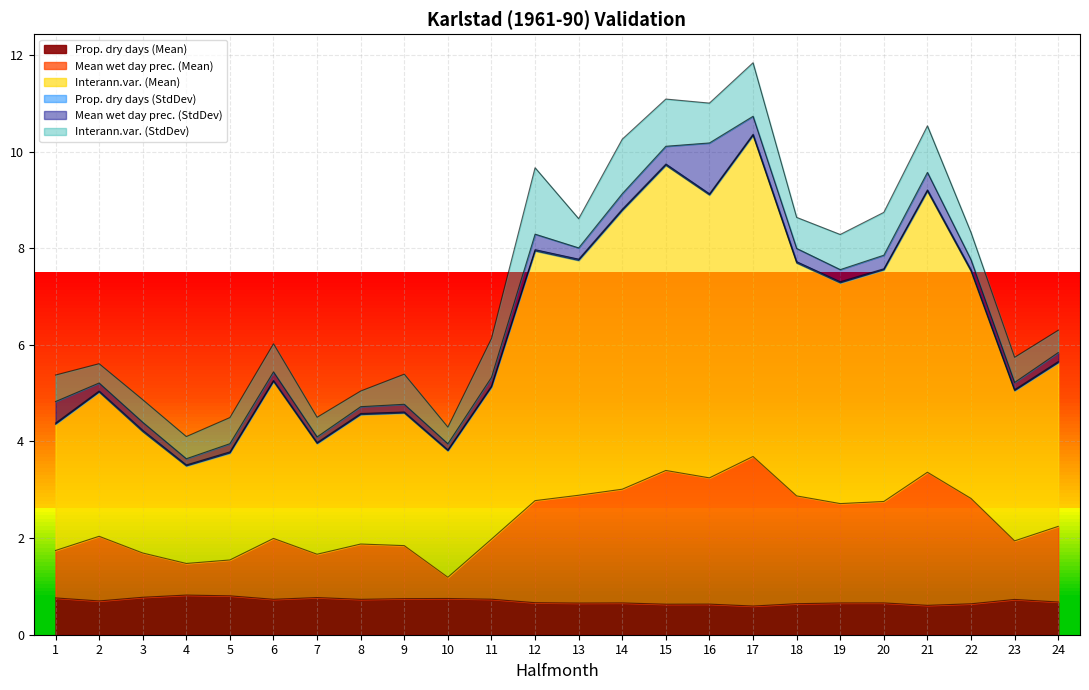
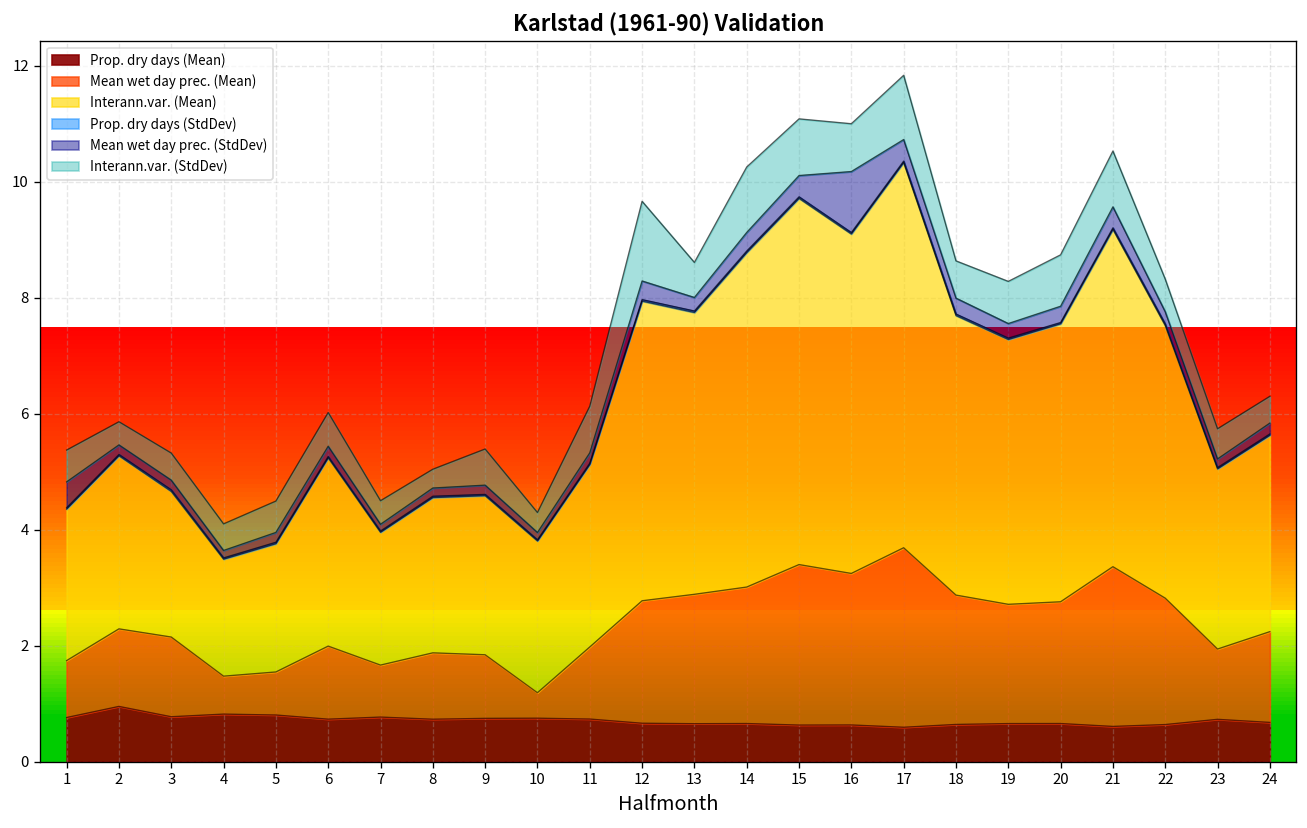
  {
    "Prop. dry days (Mean)": {
      "1": 0.8,
-     "2": 0.7,
+     "2": 1.0,
      "3": 0.8,
      "4": 0.8,
      "5": 0.8,
      "6": 0.7,
      "7": 0.8,
      "8": 0.7,
      "9": 0.7,
      "10": 0.7,
      "11": 0.7,
      "12": 0.7,
      "13": 0.7,
      "14": 0.7,
      "15": 0.6,
      "16": 0.6,
      "17": 0.6,
      "18": 0.6,
      "19": 0.7,
      "20": 0.7,
      "21": 0.6,
      "22": 0.6,
      "23": 0.7,
      "24": 0.7
    },
    "Mean wet day prec. (Mean)": {
      "1": 1.0,
      "2": 1.3,
-     "3": 0.9,
+     "3": 1.4,
      "4": 0.7,
      "5": 0.7,
      "6": 1.3,
      "7": 0.9,
      "8": 1.1,
      "9": 1.1,
      "10": 0.4,
      "11": 1.2,
      "12": 2.1,
      "13": 2.2,
      "14": 2.4,
      "15": 2.8,
      "16": 2.6,
      "17": 3.1,
      "18": 2.2,
      "19": 2.1,
      "20": 2.1,
      "21": 2.8,
      "22": 2.2,
      "23": 1.2,
      "24": 1.6
    },
    "Mean wet day prec. (StdDev)": {
      "1": 0.4,
      "2": 0.2,
      "3": 0.2,
      "4": 0.1,
      "5": 0.2,
      "6": 0.2,
      "7": 0.1,
      "8": 0.1,
      "9": 0.2,
      "10": 0.1,
      "11": 0.2,
      "12": 0.3,
      "13": 0.2,
      "14": 0.3,
      "15": 0.4,
      "16": 1.1,
      "17": 0.4,
      "18": 0.3,
      "19": 0.3,
      "20": 0.3,
      "21": 0.4,
      "22": 0.2,
      "23": 0.1,
      "24": 0.2
    },
    "Interann.var. (StdDev)": {
      "1": 0.5,
      "2": 0.4,
      "3": 0.5,
      "4": 0.5,
      "5": 0.5,
      "6": 0.6,
      "7": 0.4,
      "8": 0.3,
      "9": 0.6,
      "10": 0.3,
      "11": 0.8,
      "12": 1.4,
      "13": 0.6,
      "14": 1.1,
      "15": 1.0,
      "16": 0.8,
      "17": 1.1,
      "18": 0.6,
      "19": 0.7,
      "20": 0.9,
      "21": 1.0,
      "22": 0.6,
      "23": 0.5,
      "24": 0.5
    }
  }
